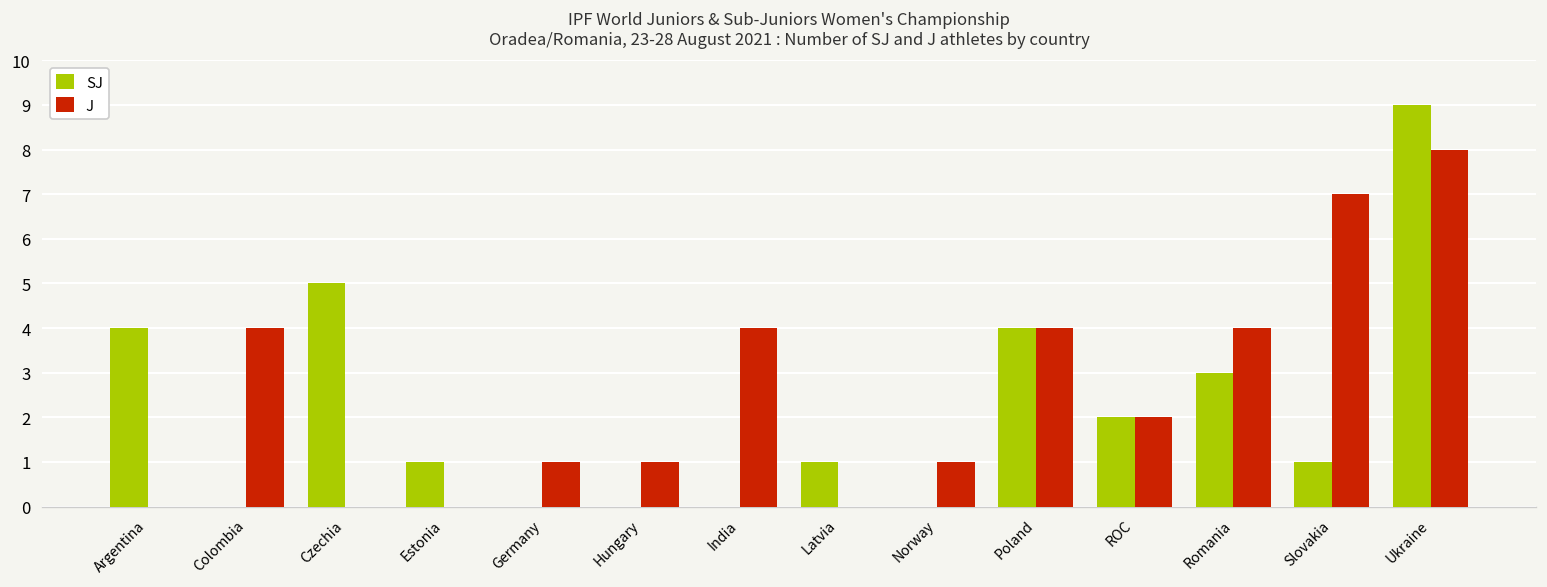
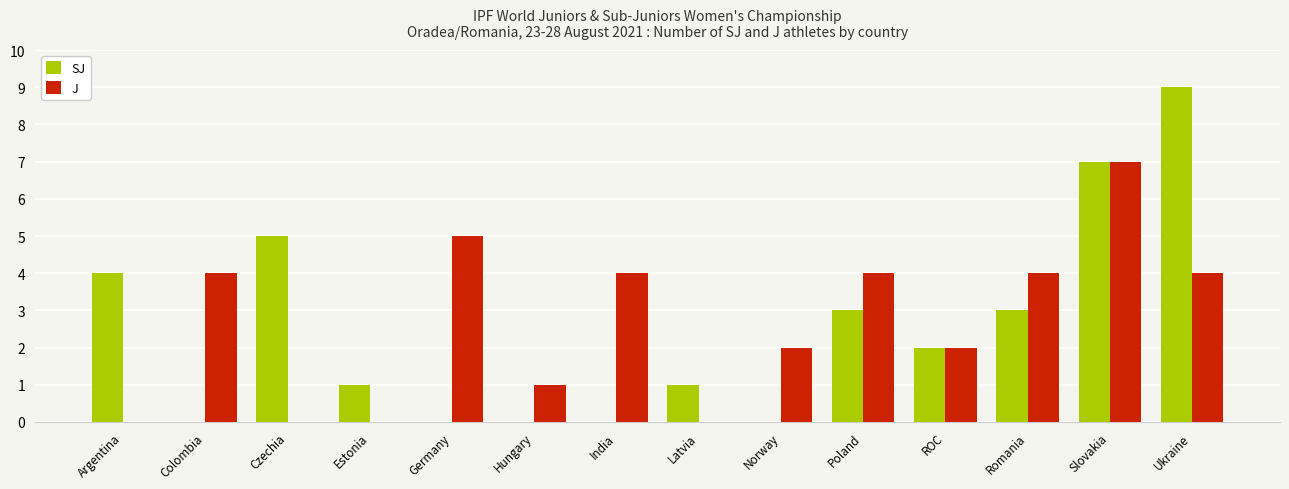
  {
    "SJ": {
      "Argentina": 4,
      "Colombia": 0,
      "Czechia": 5,
      "Estonia": 1,
      "Germany": 0,
      "Hungary": 0,
      "India": 0,
      "Latvia": 1,
      "Norway": 0,
-     "Poland": 4,
+     "Poland": 3,
      "ROC": 2,
      "Romania": 3,
-     "Slovakia": 1,
+     "Slovakia": 7,
      "Ukraine": 9
    },
    "J": {
      "Argentina": 0,
      "Colombia": 4,
      "Czechia": 0,
      "Estonia": 0,
-     "Germany": 1,
+     "Germany": 5,
      "Hungary": 1,
      "India": 4,
      "Latvia": 0,
-     "Norway": 1,
+     "Norway": 2,
      "Poland": 4,
      "ROC": 2,
      "Romania": 4,
      "Slovakia": 7,
-     "Ukraine": 8
+     "Ukraine": 4
    }
  }
